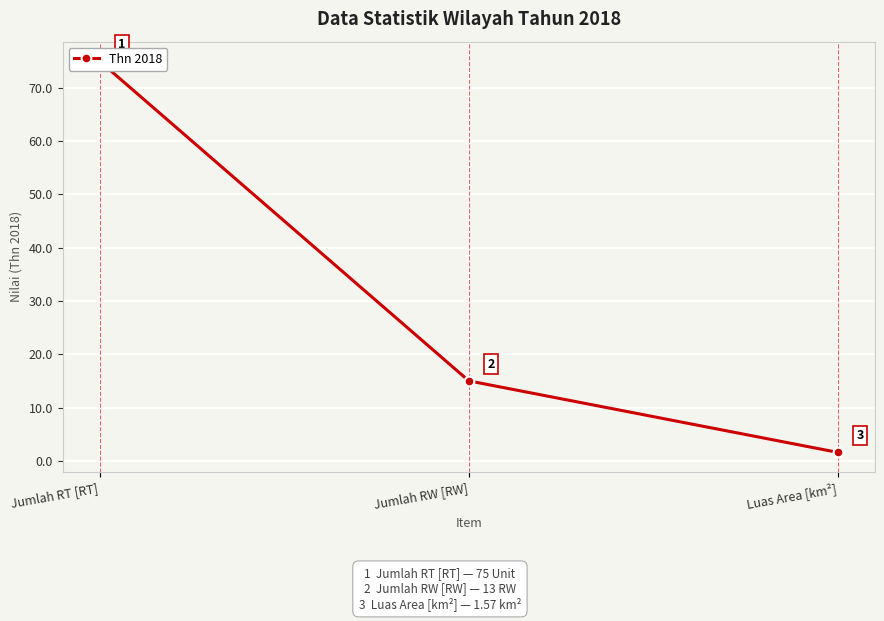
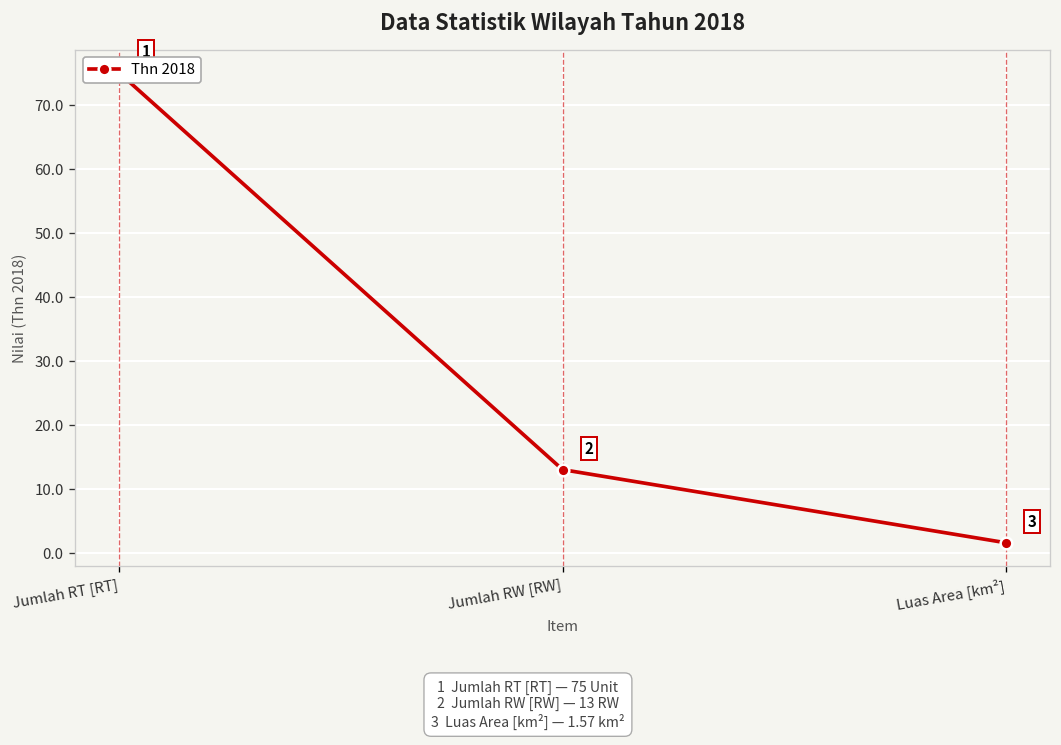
  {
-   "Jumlah RW [RW]": 15
+   "Jumlah RW [RW]": 13
  }
